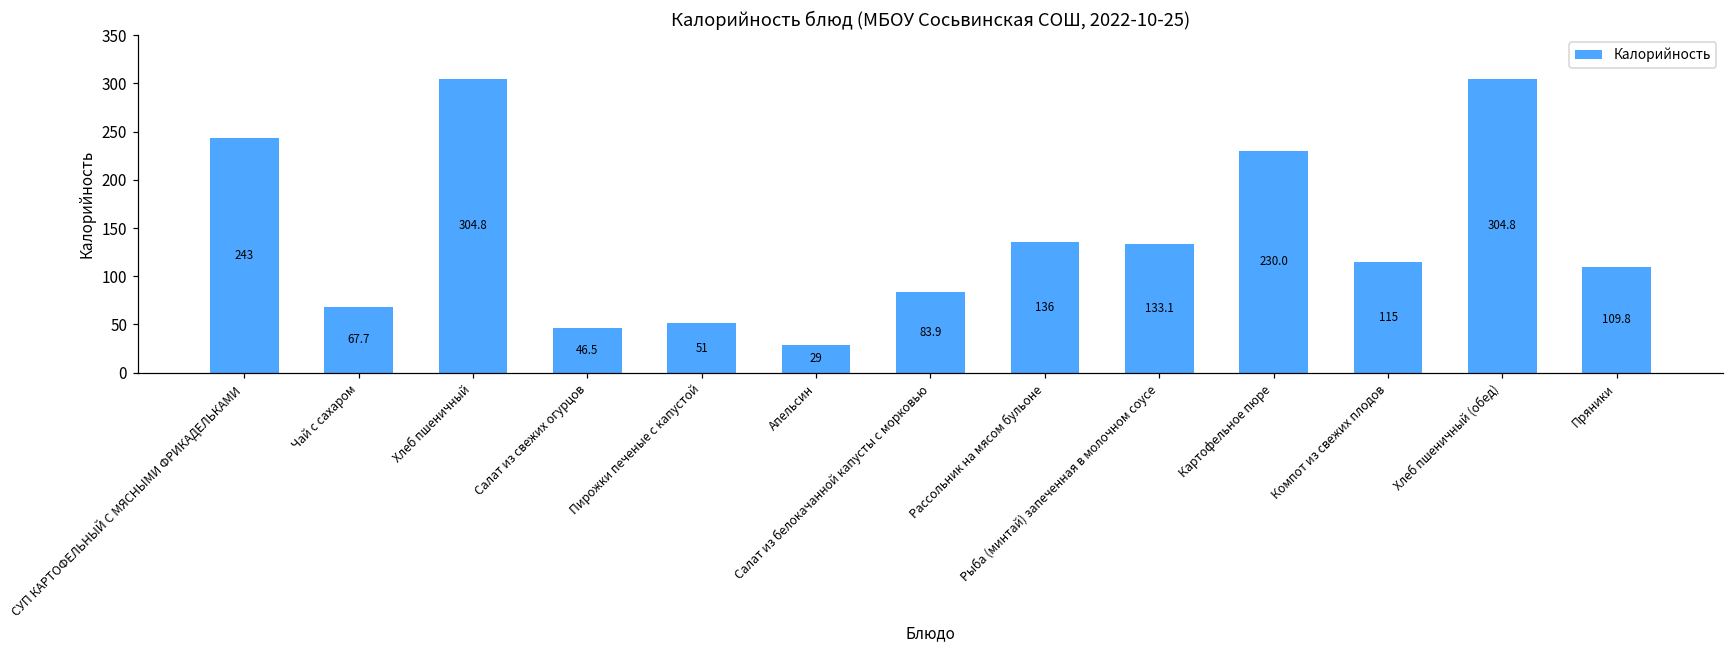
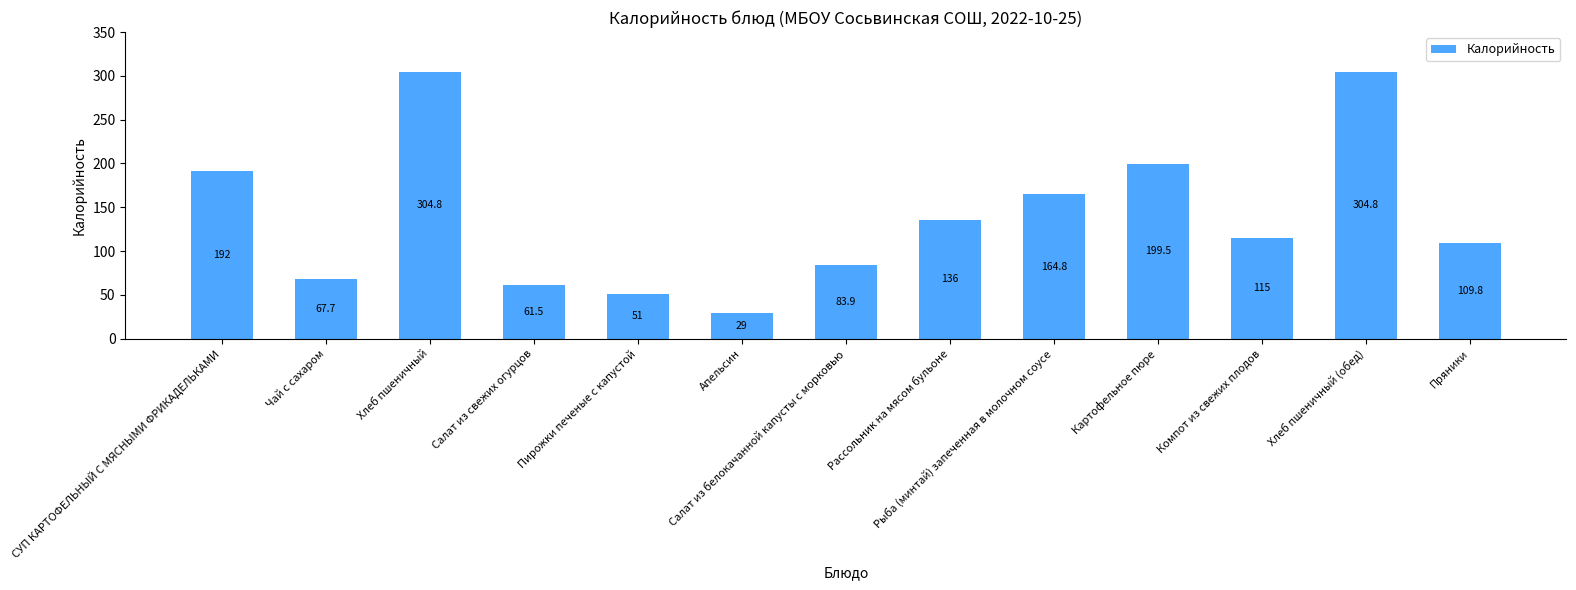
  {
-   "СУП КАРТОФЕЛЬНЫЙ С МЯСНЫМИ ФРИКАДЕЛЬКАМИ": 243,
+   "СУП КАРТОФЕЛЬНЫЙ С МЯСНЫМИ ФРИКАДЕЛЬКАМИ": 192,
    "Чай с сахаром": 67.7,
    "Хлеб пшеничный": 304.8,
-   "Салат из свежих огурцов": 46.5,
+   "Салат из свежих огурцов": 61.5,
    "Пирожки печеные с капустой": 51,
    "Апельсин": 29,
    "Салат из белокачанной капусты с морковью": 83.9,
    "Рассольник на мясом бульоне": 136,
-   "Рыба (минтай) запеченная в молочном соусе": 133.1,
-   "Картофельное пюре": 230.0,
+   "Рыба (минтай) запеченная в молочном соусе": 164.8,
+   "Картофельное пюре": 199.5,
    "Компот из свежих плодов": 115,
    "Хлеб пшеничный (обед)": 304.8,
    "Пряники": 109.8
  }
